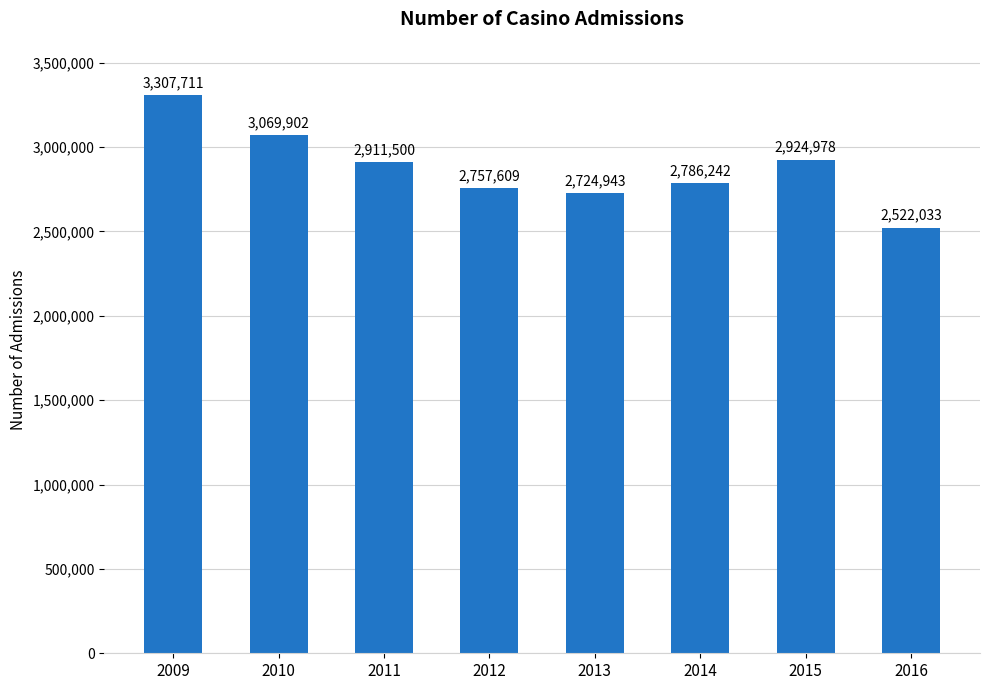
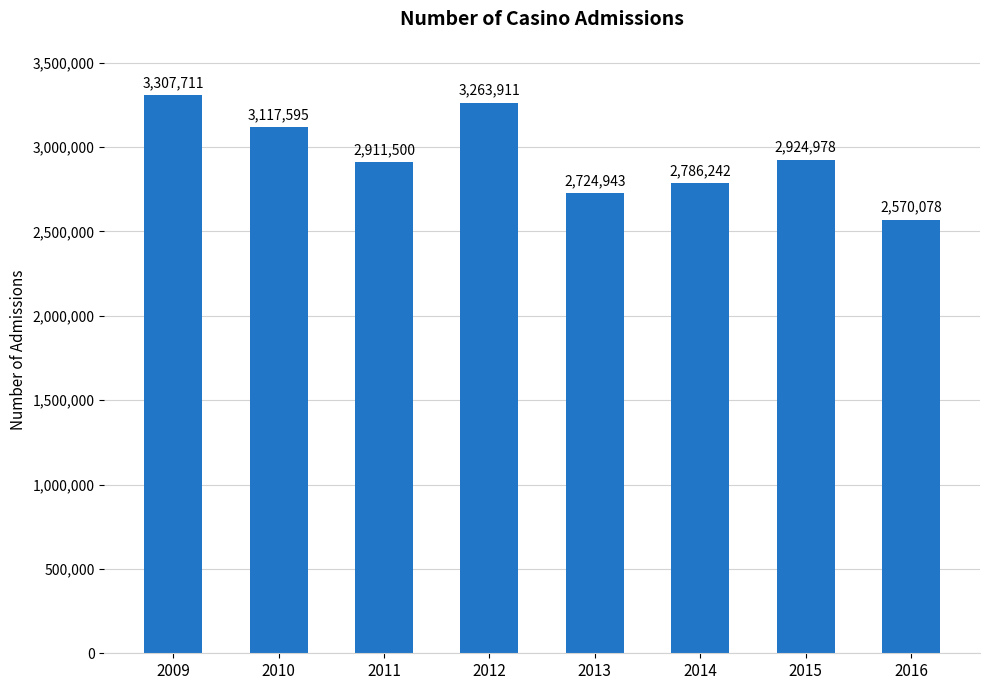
  {
    "2009": "3,307,711",
-   "2010": "3,069,902",
+   "2010": "3,117,595",
    "2011": "2,911,500",
-   "2012": "2,757,609",
+   "2012": "3,263,911",
    "2013": "2,724,943",
    "2014": "2,786,242",
    "2015": "2,924,978",
-   "2016": "2,522,033"
+   "2016": "2,570,078"
  }
